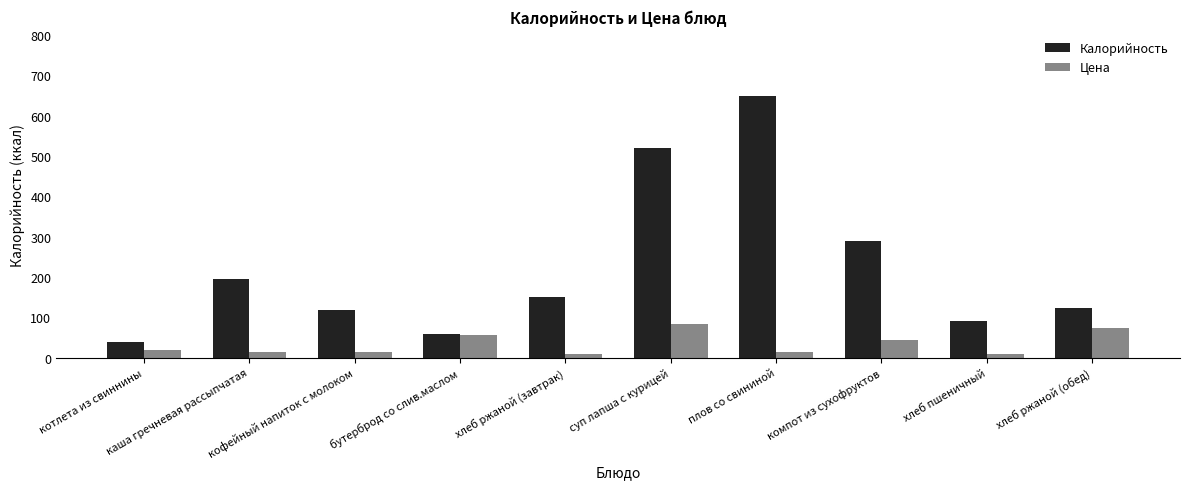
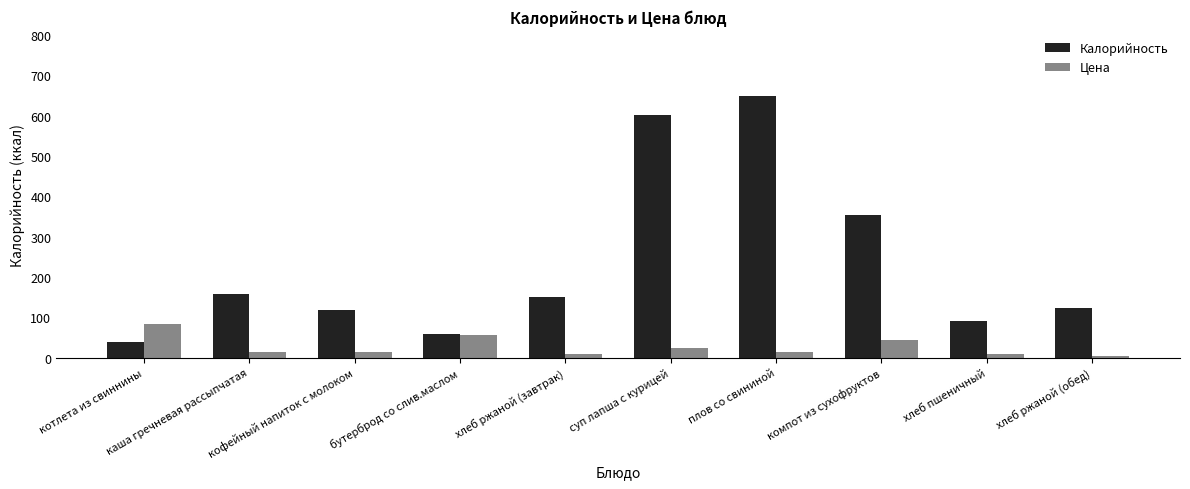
  {
    "Калорийность": {
      "котлета из свиннины": 40,
-     "каша гречневая рассыпчатая": 200,
+     "каша гречневая рассыпчатая": 160,
      "кофейный напиток с молоком": 120,
      "бутерброд со слив.маслом": 60,
      "хлеб ржаной (завтрак)": 150,
-     "суп лапша с курицей": 520,
+     "суп лапша с курицей": 600,
      "плов со свининой": 650,
-     "компот из сухофруктов": 290,
+     "компот из сухофруктов": 350,
      "хлеб пшеничный": 90,
      "хлеб ржаной (обед)": 120
    },
    "Цена": {
-     "котлета из свиннины": 20,
+     "котлета из свиннины": 80,
      "каша гречневая рассыпчатая": 20,
      "кофейный напиток с молоком": 20,
      "бутерброд со слив.маслом": 60,
      "хлеб ржаной (завтрак)": 10,
-     "суп лапша с курицей": 80,
+     "суп лапша с курицей": 30,
      "плов со свининой": 20,
      "компот из сухофруктов": 40,
      "хлеб пшеничный": 10,
-     "хлеб ржаной (обед)": 70
+     "хлеб ржаной (обед)": 10
    }
  }
